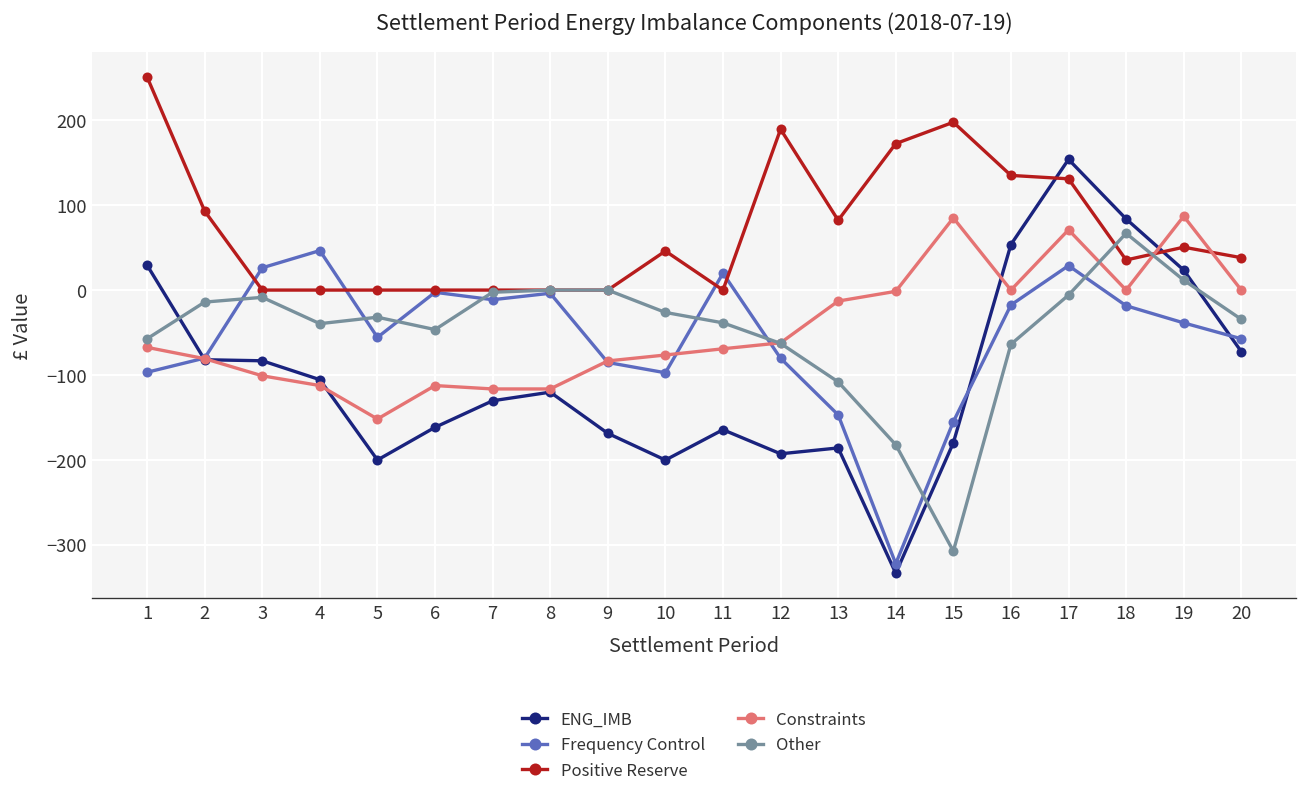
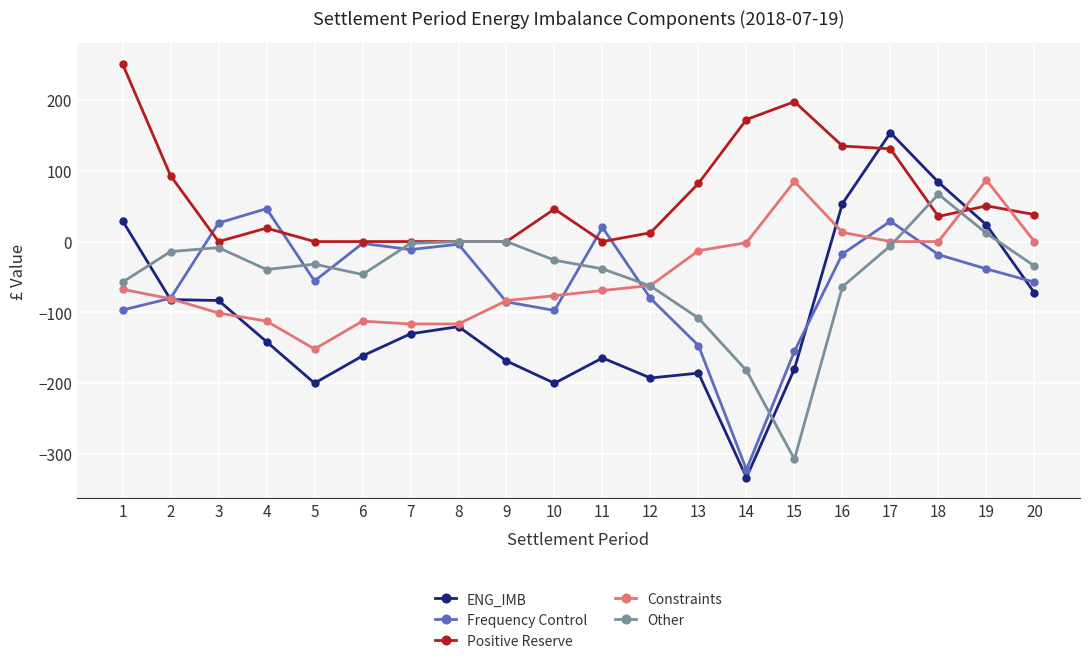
  {
    "ENG_IMB": {
      "1": 30,
      "3": -80,
-     "4": -110,
+     "4": -140,
      "5": -200,
      "6": -160,
      "7": -130,
      "8": -120,
      "9": -170,
      "10": -200,
      "11": -160,
      "12": -190,
      "13": -190,
      "14": -330,
      "15": -180,
      "16": 50,
      "17": 150,
      "18": 80,
      "19": 20,
      "20": -70
    },
    "Positive Reserve": {
      "1": 250,
      "2": 90,
      "3": 0,
-     "4": 0,
+     "4": 20,
      "5": 0,
      "10": 50,
      "11": 0,
-     "12": 190,
+     "12": 10,
      "13": 80,
      "14": 170,
      "15": 200,
      "16": 140,
      "17": 130,
      "18": 40,
      "19": 50,
      "20": 40
    },
    "Constraints": {
      "1": -70,
      "3": -100,
      "4": -110,
      "5": -150,
      "6": -110,
      "7": -120,
      "8": -120,
      "10": -80,
      "11": -70,
      "13": -10,
      "14": 0,
      "15": 90,
-     "16": 0,
-     "17": 70,
+     "16": 10,
+     "17": 0,
      "18": 0,
      "19": 90,
      "20": 0
    }
  }
